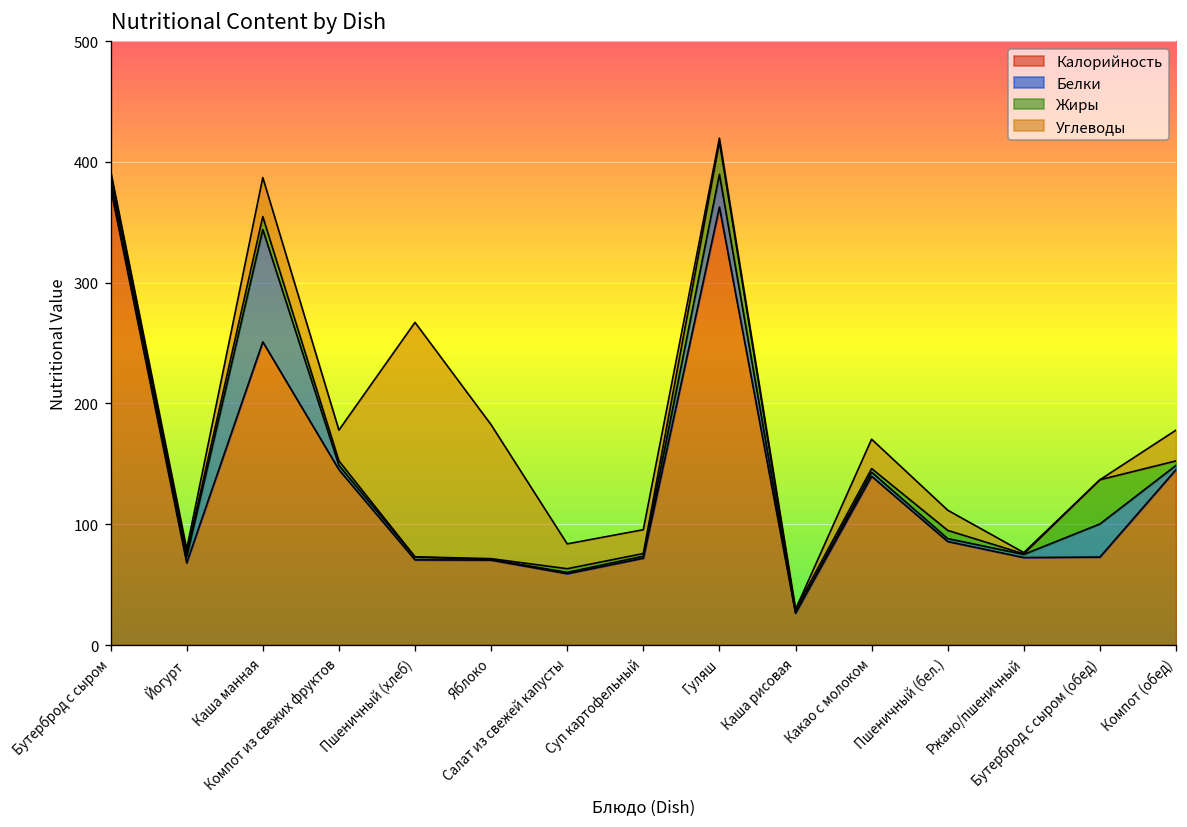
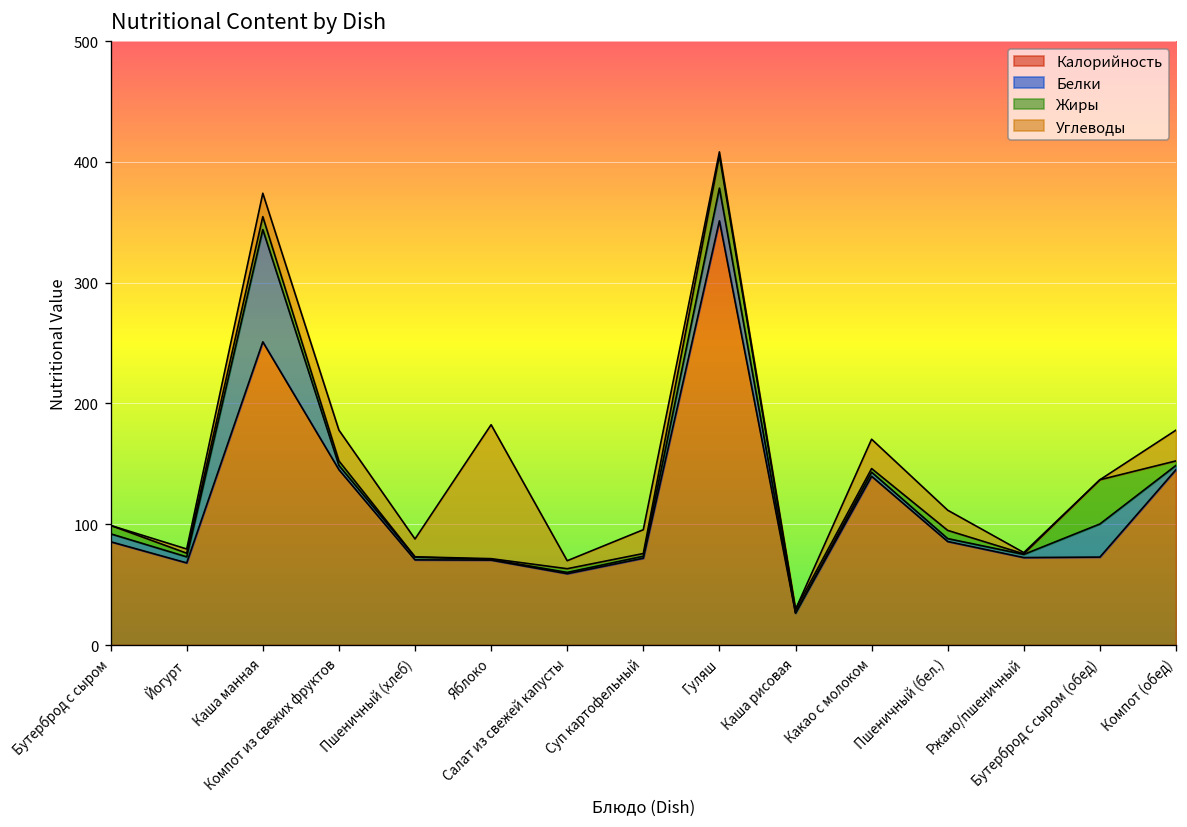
  {
    "Калорийность": {
-     "Бутерброд с сыром": 379,
+     "Бутерброд с сыром": 86,
      "Йогурт": 68,
      "Каша манная": 251,
      "Компот из свежих фруктов": 145,
-     "Гуляш": 363,
+     "Гуляш": 351,
      "Какао с молоком": 140,
      "Ржано/пшеничный": 72,
      "Бутерброд с сыром (обед)": 73,
      "Компот (обед)": 145
    },
    "Белки": {
      "Бутерброд с сыром": 7,
      "Йогурт": 5,
      "Каша манная": 93,
      "Компот из свежих фруктов": 4,
      "Гуляш": 27,
      "Какао с молоком": 3,
      "Бутерброд с сыром (обед)": 27,
      "Компот (обед)": 4
    },
    "Жиры": {
      "Йогурт": 3,
      "Каша манная": 11,
      "Компот из свежих фруктов": 4,
      "Салат из свежей капусты": 3,
      "Гуляш": 27,
      "Какао с молоком": 3,
      "Пшеничный (бел.)": 7,
      "Компот (обед)": 4
    },
    "Углеводы": {
      "Йогурт": 4,
-     "Каша манная": 32,
+     "Каша манная": 19,
      "Компот из свежих фруктов": 25,
-     "Пшеничный (хлеб)": 194,
+     "Пшеничный (хлеб)": 15,
      "Яблоко": 111,
-     "Салат из свежей капусты": 21,
+     "Салат из свежей капусты": 7,
      "Суп картофельный": 20,
      "Гуляш": 3,
      "Какао с молоком": 24,
      "Пшеничный (бел.)": 17,
      "Компот (обед)": 25
    }
  }
